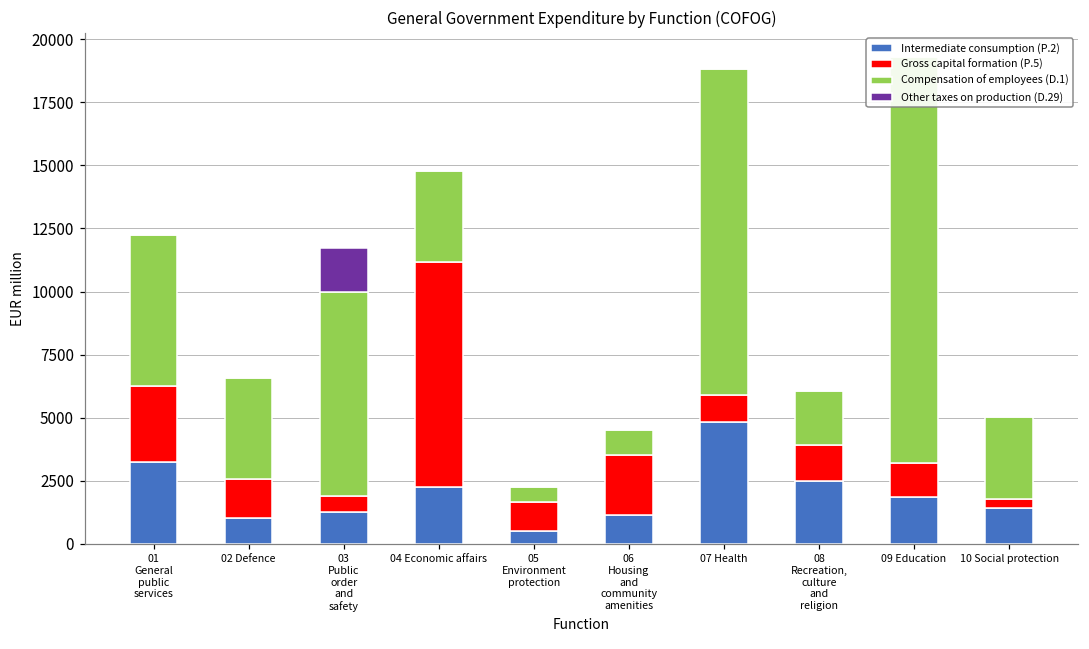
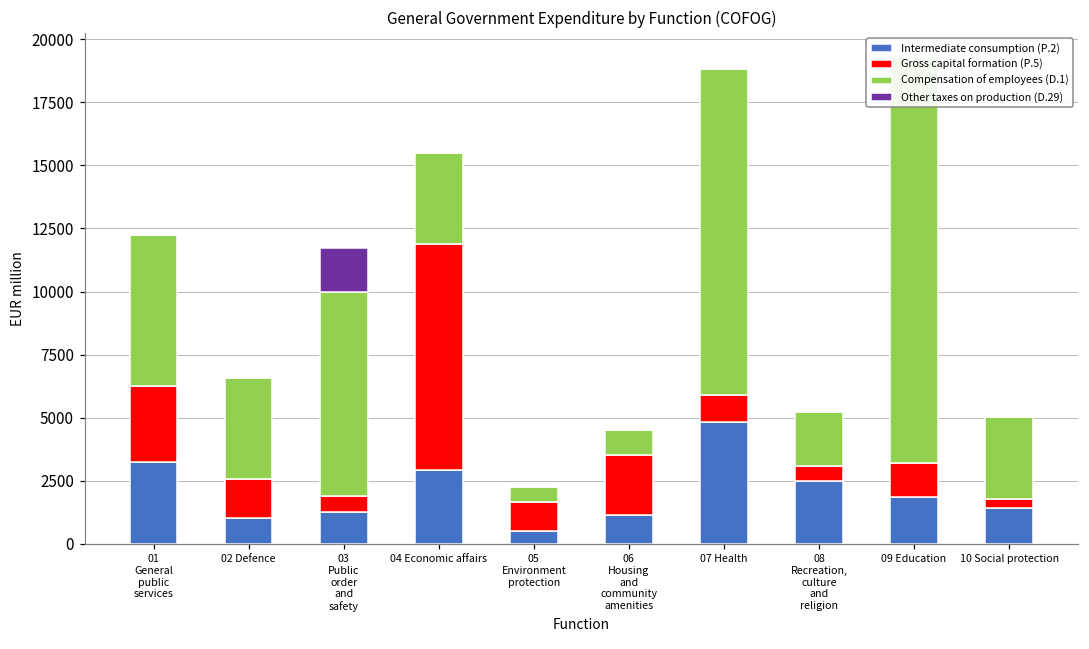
  {
    "Intermediate consumption (P.2)": {
      "01 General public services": 3200,
      "02 Defence": 1000,
      "03 Public order and safety": 1300,
-     "04 Economic affairs": 2200,
+     "04 Economic affairs": 2900,
      "05 Environment protection": 500,
      "06 Housing and community amenities": 1100,
      "07 Health": 4800,
      "08 Recreation, culture and religion": 2500,
      "09 Education": 1800,
      "10 Social protection": 1400
    },
    "Gross capital formation (P.5)": {
      "01 General public services": 3000,
      "02 Defence": 1600,
      "03 Public order and safety": 600,
      "04 Economic affairs": 9000,
      "05 Environment protection": 1200,
      "06 Housing and community amenities": 2400,
      "07 Health": 1100,
-     "08 Recreation, culture and religion": 1400,
+     "08 Recreation, culture and religion": 600,
      "09 Education": 1300,
      "10 Social protection": 300
    },
    "Compensation of employees (D.1)": {
      "01 General public services": 6000,
      "02 Defence": 4000,
      "03 Public order and safety": 8100,
      "04 Economic affairs": 3600,
      "05 Environment protection": 600,
      "06 Housing and community amenities": 1000,
      "07 Health": 12900,
      "08 Recreation, culture and religion": 2100,
      "10 Social protection": 3200
    },
    "Other taxes on production (D.29)": {
      "03 Public order and safety": 1700,
      "05 Environment protection": 0
    }
  }
